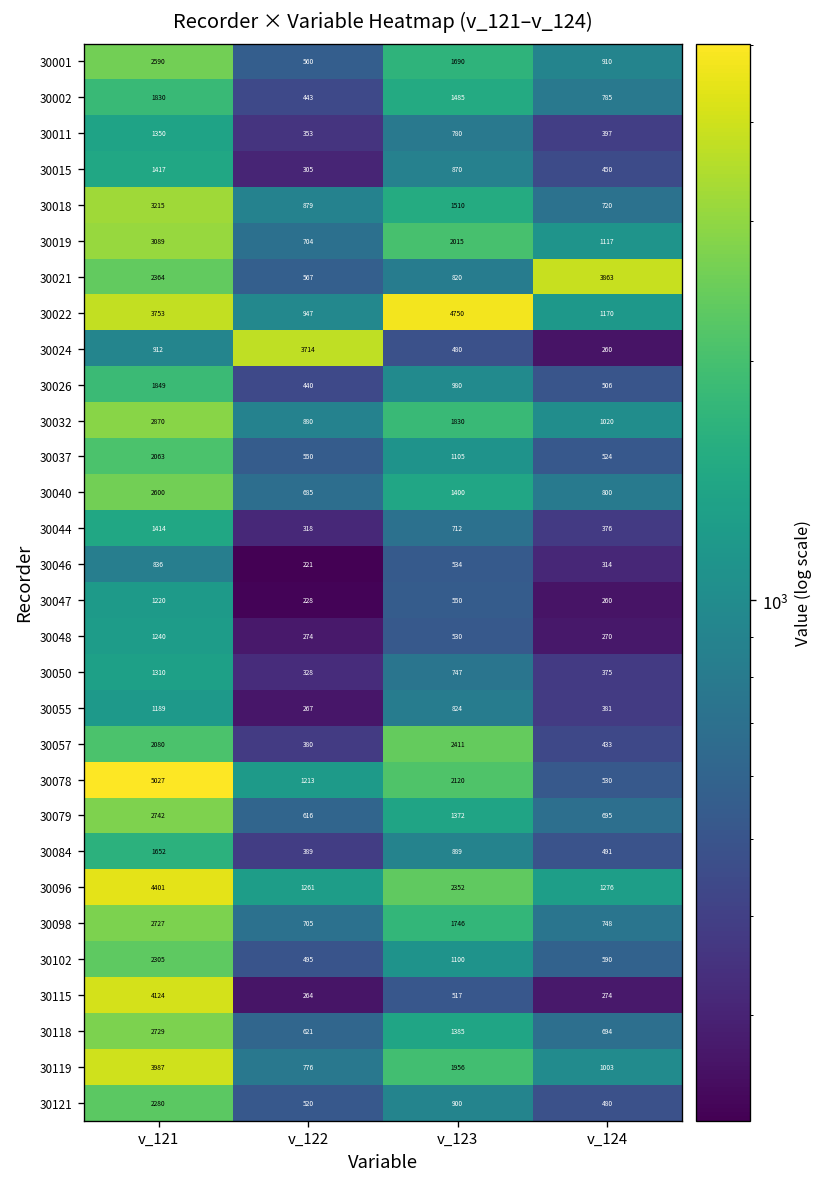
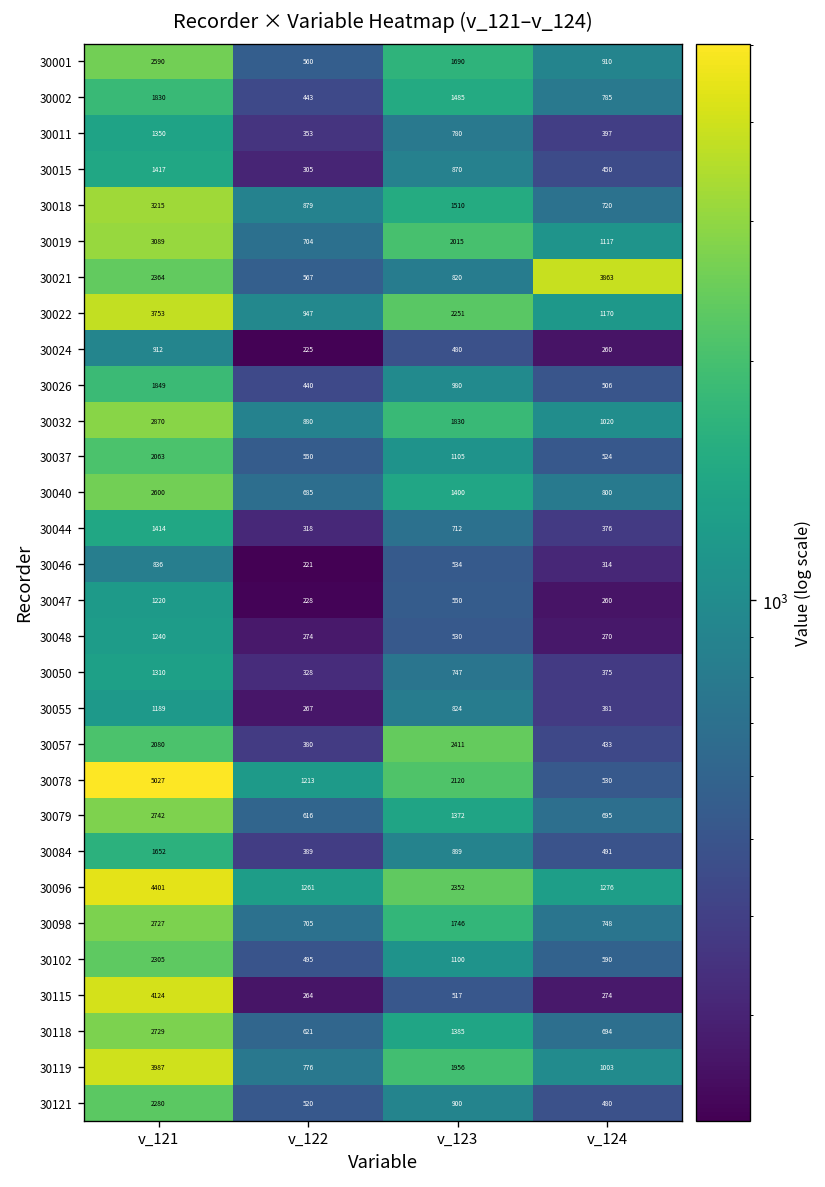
  {
    "30001": {
      "v_121": 2590,
      "v_122": 560,
      "v_123": 1690,
      "v_124": 910
    },
    "30002": {
      "v_121": 1830,
      "v_122": 443,
      "v_123": 1485,
      "v_124": 785
    },
    "30011": {
      "v_121": 1350,
      "v_122": 353,
      "v_123": 780,
      "v_124": 397
    },
    "30015": {
      "v_121": 1417,
      "v_122": 305,
      "v_123": 870,
      "v_124": 450
    },
    "30018": {
      "v_121": 3215,
      "v_122": 879,
      "v_123": 1510,
      "v_124": 720
    },
    "30019": {
      "v_121": 3089,
      "v_122": 704,
      "v_123": 2015,
      "v_124": 1117
    },
    "30021": {
      "v_121": 2364,
      "v_122": 567,
      "v_123": 820,
      "v_124": 3863
    },
    "30022": {
      "v_121": 3753,
      "v_122": 947,
-     "v_123": 4750,
+     "v_123": 2251,
      "v_124": 1170
    },
    "30024": {
      "v_121": 912,
-     "v_122": 3714,
+     "v_122": 225,
      "v_123": 480,
      "v_124": 260
    },
    "30026": {
      "v_121": 1849,
      "v_122": 440,
      "v_123": 980,
      "v_124": 506
    },
    "30032": {
      "v_121": 2870,
      "v_122": 880,
      "v_123": 1830,
      "v_124": 1020
    },
    "30037": {
      "v_121": 2063,
      "v_122": 550,
      "v_123": 1105,
      "v_124": 524
    },
    "30040": {
      "v_121": 2600,
      "v_122": 685,
      "v_123": 1400,
      "v_124": 800
    },
    "30044": {
      "v_121": 1414,
      "v_122": 318,
      "v_123": 712,
      "v_124": 376
    },
    "30046": {
      "v_121": 836,
      "v_122": 221,
      "v_123": 534,
      "v_124": 314
    },
    "30047": {
      "v_121": 1220,
      "v_122": 228,
      "v_123": 550,
      "v_124": 260
    },
    "30048": {
      "v_121": 1240,
      "v_122": 274,
      "v_123": 530,
      "v_124": 270
    },
    "30050": {
      "v_121": 1310,
      "v_122": 328,
      "v_123": 747,
      "v_124": 375
    },
    "30055": {
      "v_121": 1189,
      "v_122": 267,
      "v_123": 824,
      "v_124": 381
    },
    "30057": {
      "v_121": 2080,
      "v_122": 380,
      "v_123": 2411,
      "v_124": 433
    },
    "30078": {
      "v_121": 5027,
      "v_122": 1213,
      "v_123": 2120,
      "v_124": 530
    },
    "30079": {
      "v_121": 2742,
      "v_122": 616,
      "v_123": 1372,
      "v_124": 695
    },
    "30084": {
      "v_121": 1652,
      "v_122": 389,
      "v_123": 889,
      "v_124": 491
    },
    "30096": {
      "v_121": 4401,
      "v_122": 1261,
      "v_123": 2352,
      "v_124": 1276
    },
    "30098": {
      "v_121": 2727,
      "v_122": 705,
      "v_123": 1746,
      "v_124": 748
    },
    "30102": {
      "v_121": 2305,
      "v_122": 495,
      "v_123": 1100,
      "v_124": 590
    },
    "30115": {
      "v_121": 4124,
      "v_122": 264,
      "v_123": 517,
      "v_124": 274
    },
    "30118": {
      "v_121": 2729,
      "v_122": 621,
      "v_123": 1385,
      "v_124": 694
    },
    "30119": {
      "v_121": 3987,
      "v_122": 776,
      "v_123": 1956,
      "v_124": 1003
    },
    "30121": {
      "v_121": 2280,
      "v_122": 520,
      "v_123": 900,
      "v_124": 480
    }
  }
